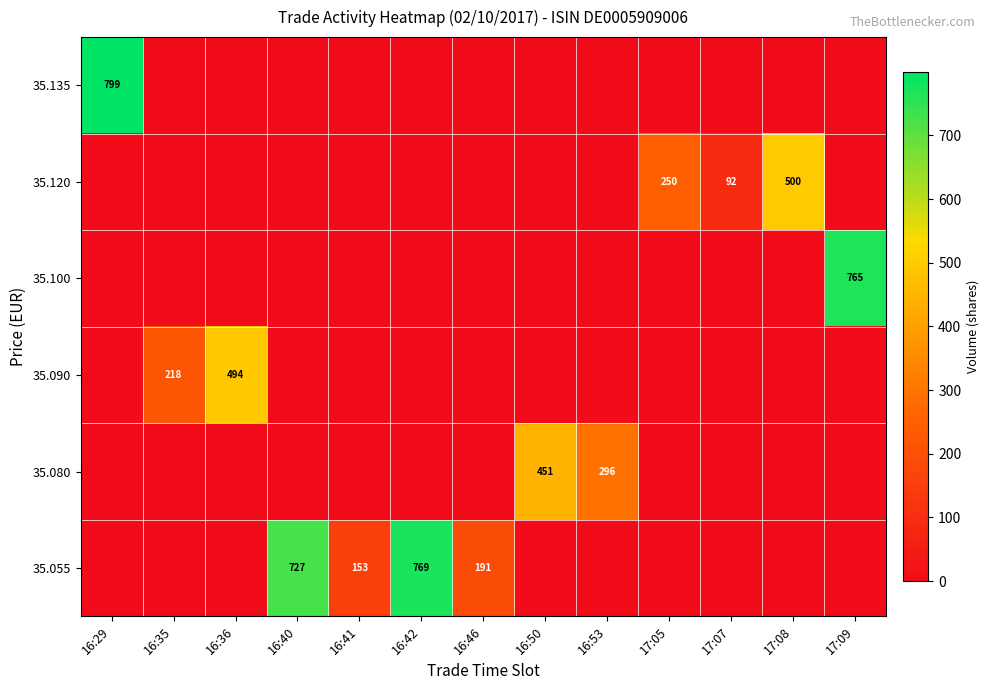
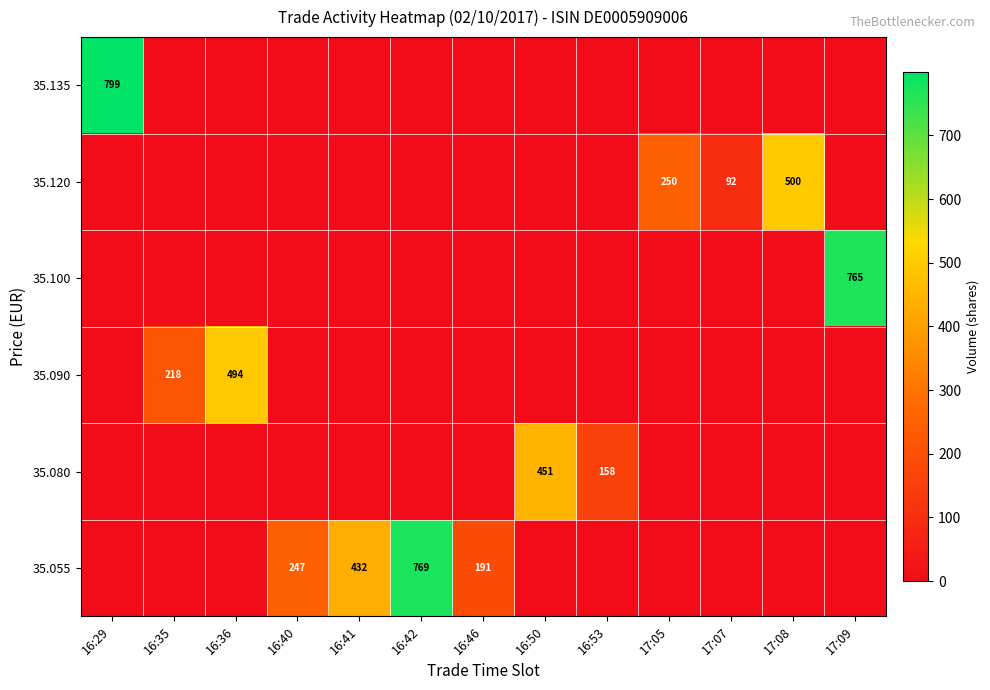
  {
    "35.135": {
      "16:29": 799
    },
    "35.120": {
      "17:05": 250,
      "17:07": 92,
      "17:08": 500
    },
    "35.100": {
      "17:09": 765
    },
    "35.090": {
      "16:35": 218,
      "16:36": 494
    },
    "35.080": {
      "16:50": 451,
-     "16:53": 296
+     "16:53": 158
    },
    "35.055": {
-     "16:40": 727,
-     "16:41": 153,
+     "16:40": 247,
+     "16:41": 432,
      "16:42": 769,
      "16:46": 191
    }
  }
